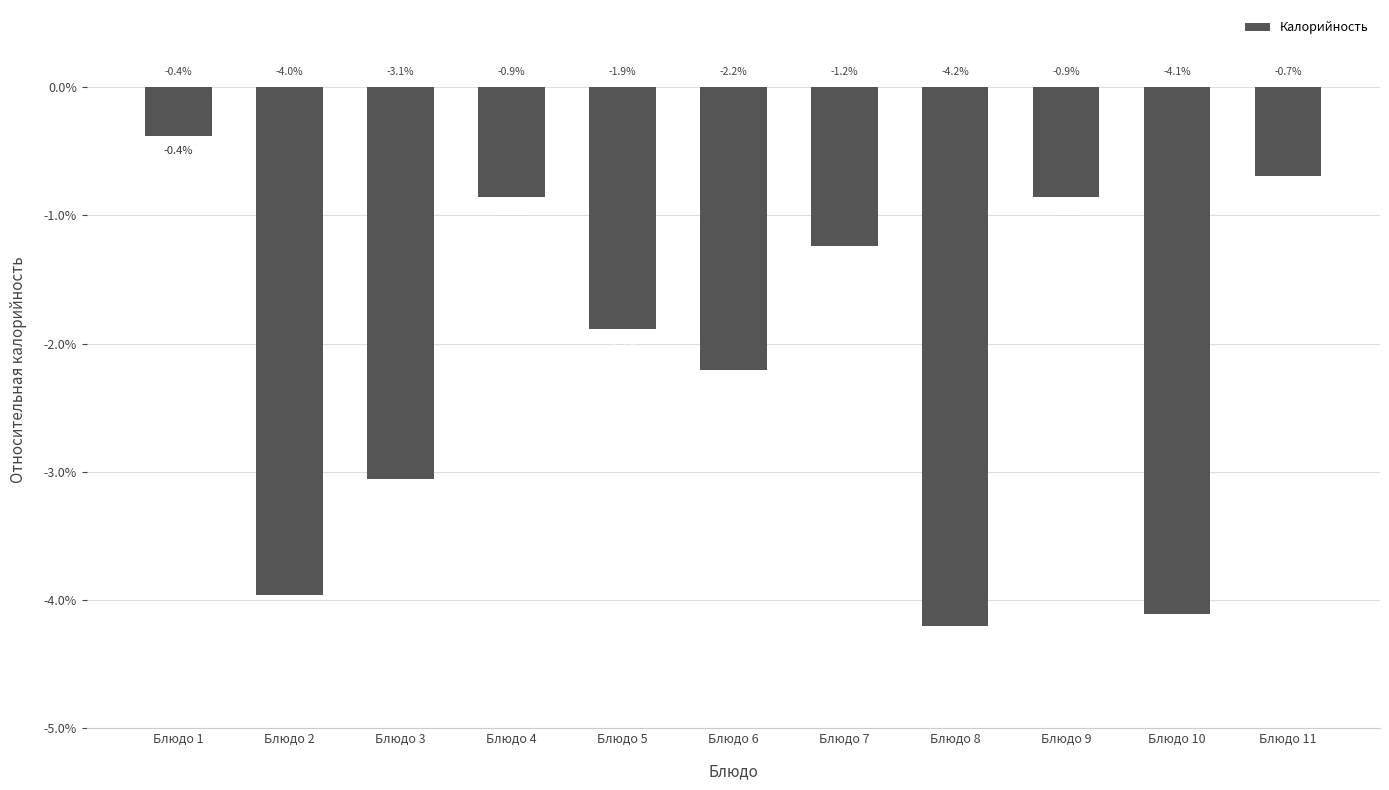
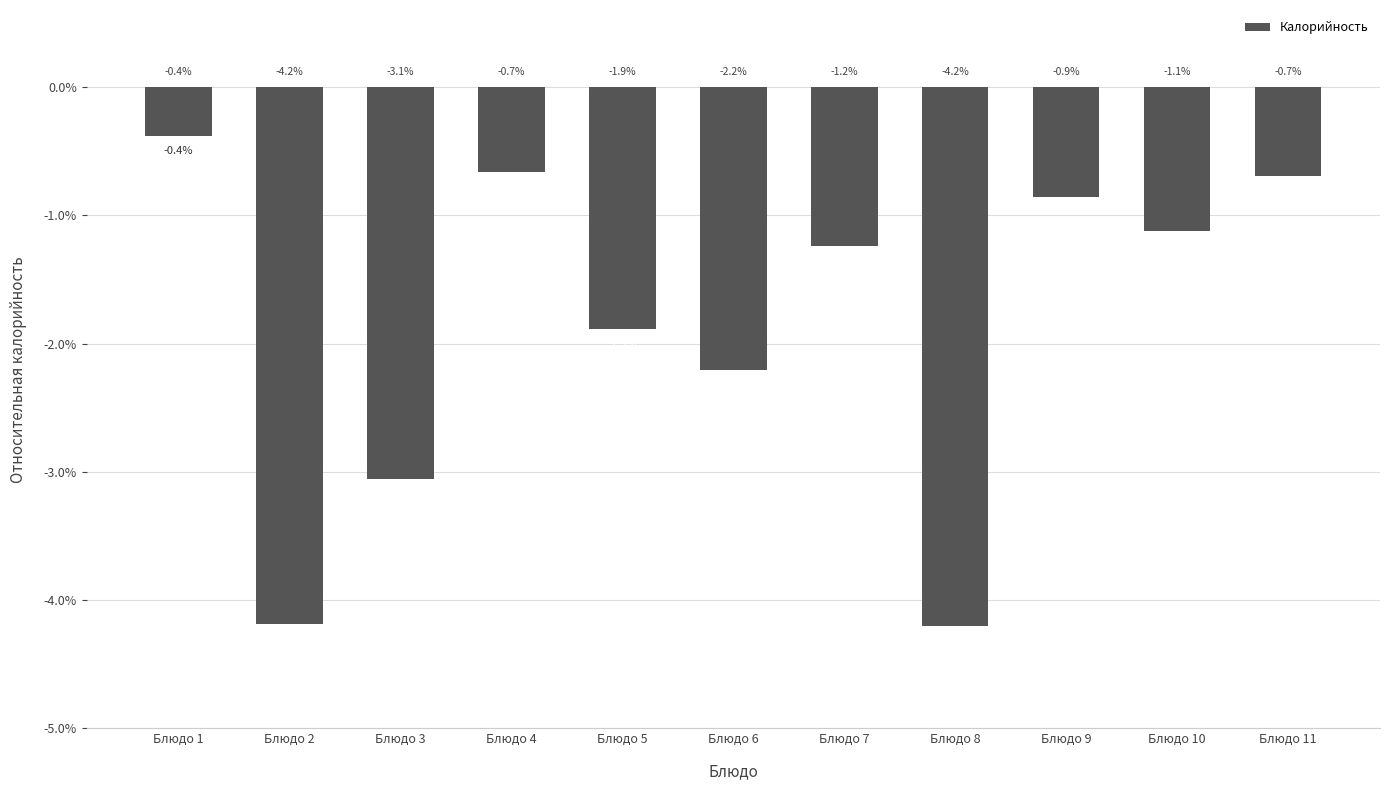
  {
    "Блюдо 1": "-0.4%",
-   "Блюдо 2": "-4.0%",
-   "Блюдо 4": "-0.9%",
-   "Блюдо 10": "-4.1%"
+   "Блюдо 2": "-4.2%",
+   "Блюдо 4": "-0.7%",
+   "Блюдо 10": "-1.1%"
  }
